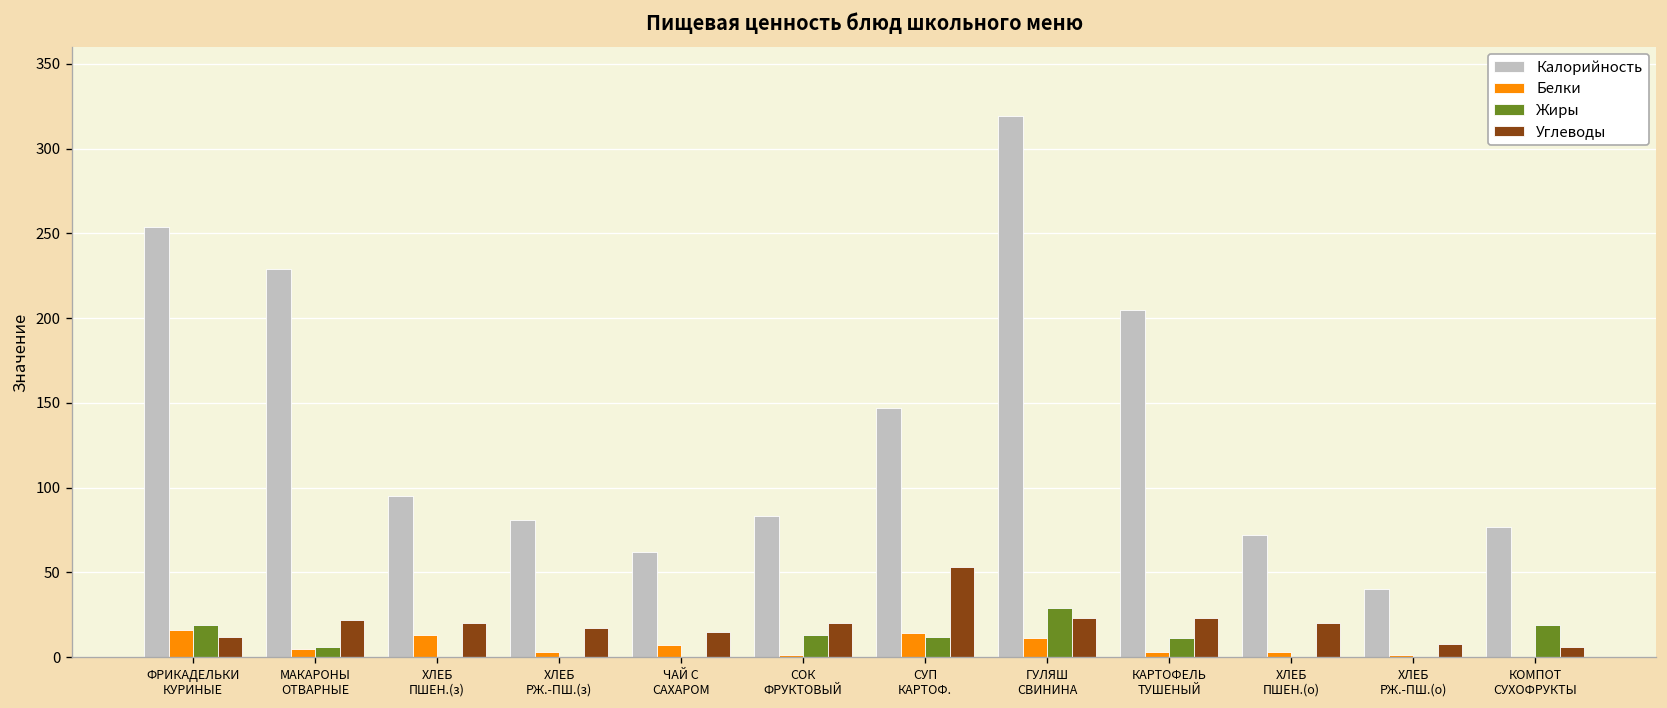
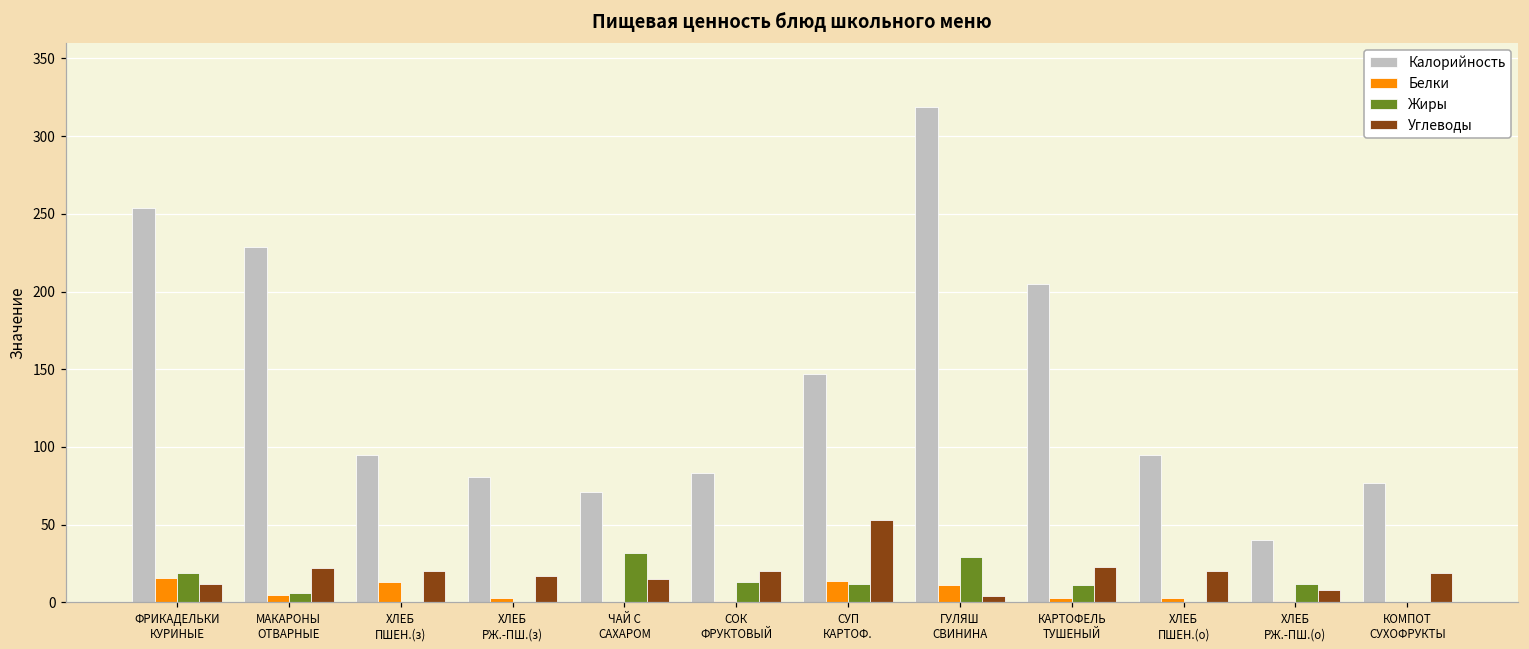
  {
    "Калорийность": {
      "ФРИКАДЕЛЬКИ КУРИНЫЕ": 254,
      "МАКАРОНЫ ОТВАРНЫЕ": 229,
      "ХЛЕБ ПШЕН.(з)": 95,
      "ХЛЕБ РЖ.-ПШ.(з)": 81,
-     "ЧАЙ С САХАРОМ": 62,
+     "ЧАЙ С САХАРОМ": 71,
      "СОК ФРУКТОВЫЙ": 83,
      "СУП КАРТОФ.": 147,
      "ГУЛЯШ СВИНИНА": 319,
      "КАРТОФЕЛЬ ТУШЕНЫЙ": 205,
-     "ХЛЕБ ПШЕН.(о)": 72,
+     "ХЛЕБ ПШЕН.(о)": 95,
      "ХЛЕБ РЖ.-ПШ.(о)": 40,
      "КОМПОТ СУХОФРУКТЫ": 77
    },
    "Белки": {
      "ФРИКАДЕЛЬКИ КУРИНЫЕ": 16,
      "МАКАРОНЫ ОТВАРНЫЕ": 5,
      "ХЛЕБ ПШЕН.(з)": 13,
      "ХЛЕБ РЖ.-ПШ.(з)": 3,
-     "ЧАЙ С САХАРОМ": 7,
+     "ЧАЙ С САХАРОМ": 0,
      "СУП КАРТОФ.": 14,
      "ГУЛЯШ СВИНИНА": 11,
      "КАРТОФЕЛЬ ТУШЕНЫЙ": 3,
      "ХЛЕБ ПШЕН.(о)": 3,
      "КОМПОТ СУХОФРУКТЫ": 0
    },
    "Жиры": {
      "ФРИКАДЕЛЬКИ КУРИНЫЕ": 19,
      "МАКАРОНЫ ОТВАРНЫЕ": 6,
      "ХЛЕБ ПШЕН.(з)": 0,
      "ХЛЕБ РЖ.-ПШ.(з)": 0,
-     "ЧАЙ С САХАРОМ": 0,
+     "ЧАЙ С САХАРОМ": 32,
      "СОК ФРУКТОВЫЙ": 13,
      "СУП КАРТОФ.": 12,
      "ГУЛЯШ СВИНИНА": 29,
      "КАРТОФЕЛЬ ТУШЕНЫЙ": 11,
      "ХЛЕБ ПШЕН.(о)": 0,
-     "ХЛЕБ РЖ.-ПШ.(о)": 0,
-     "КОМПОТ СУХОФРУКТЫ": 19
+     "ХЛЕБ РЖ.-ПШ.(о)": 12,
+     "КОМПОТ СУХОФРУКТЫ": 0
    },
    "Углеводы": {
      "ФРИКАДЕЛЬКИ КУРИНЫЕ": 12,
      "МАКАРОНЫ ОТВАРНЫЕ": 22,
      "ХЛЕБ ПШЕН.(з)": 20,
      "ХЛЕБ РЖ.-ПШ.(з)": 17,
      "ЧАЙ С САХАРОМ": 15,
      "СОК ФРУКТОВЫЙ": 20,
      "СУП КАРТОФ.": 53,
-     "ГУЛЯШ СВИНИНА": 23,
+     "ГУЛЯШ СВИНИНА": 4,
      "КАРТОФЕЛЬ ТУШЕНЫЙ": 23,
      "ХЛЕБ ПШЕН.(о)": 20,
      "ХЛЕБ РЖ.-ПШ.(о)": 8,
-     "КОМПОТ СУХОФРУКТЫ": 6
+     "КОМПОТ СУХОФРУКТЫ": 19
    }
  }
